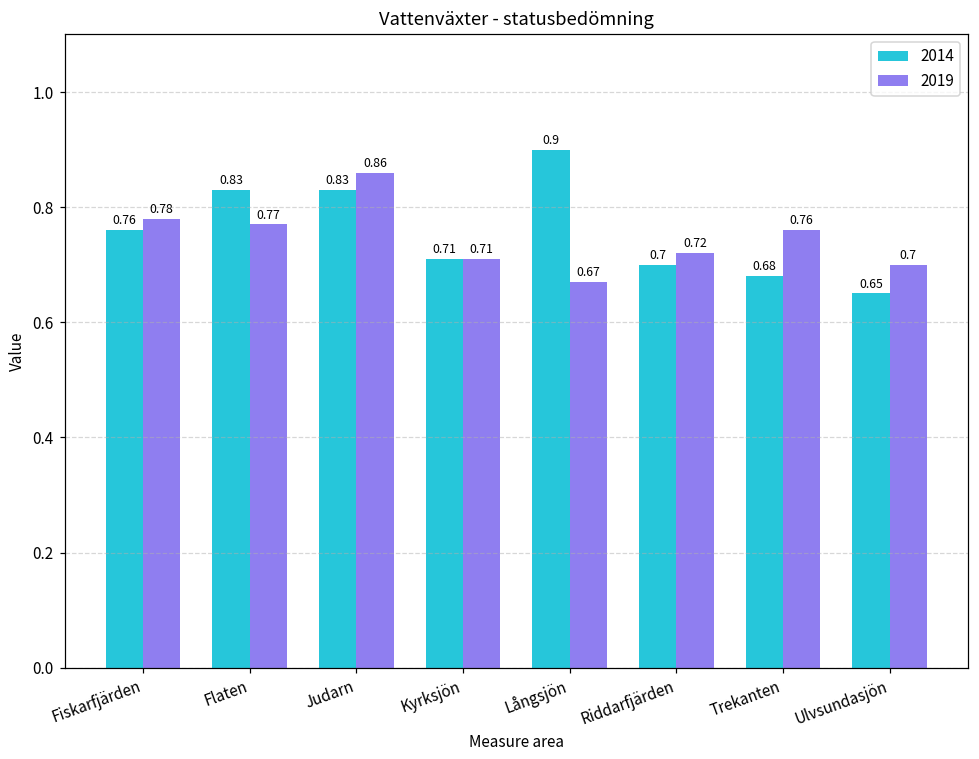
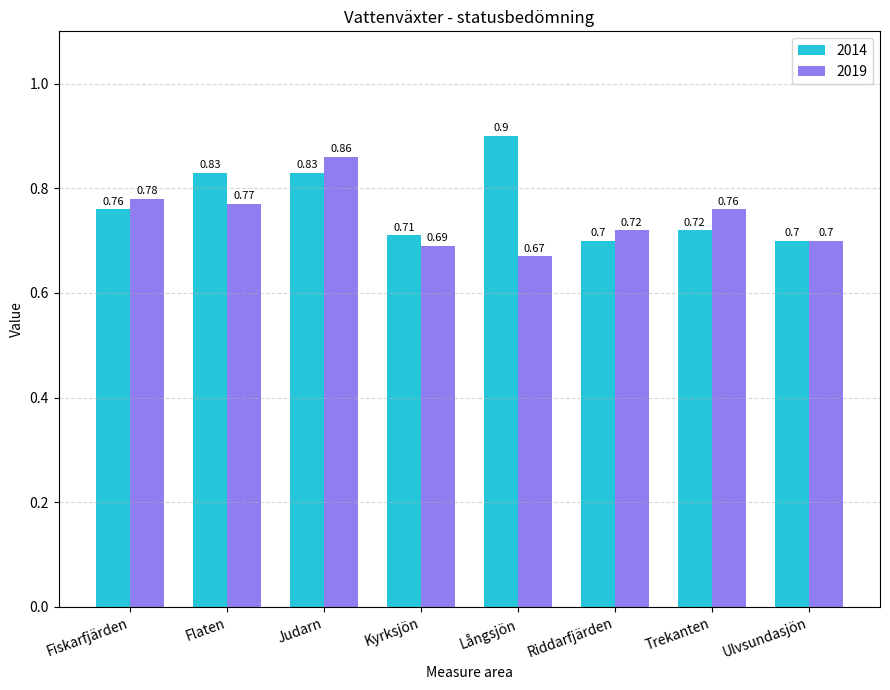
  {
    "2014": {
      "Fiskarfjärden": 0.76,
      "Flaten": 0.83,
      "Judarn": 0.83,
      "Kyrksjön": 0.71,
      "Långsjön": 0.9,
      "Riddarfjärden": 0.7,
-     "Trekanten": 0.68,
-     "Ulvsundasjön": 0.65
+     "Trekanten": 0.72,
+     "Ulvsundasjön": 0.7
    },
    "2019": {
      "Fiskarfjärden": 0.78,
      "Flaten": 0.77,
      "Judarn": 0.86,
-     "Kyrksjön": 0.71,
+     "Kyrksjön": 0.69,
      "Långsjön": 0.67,
      "Riddarfjärden": 0.72,
      "Trekanten": 0.76,
      "Ulvsundasjön": 0.7
    }
  }
